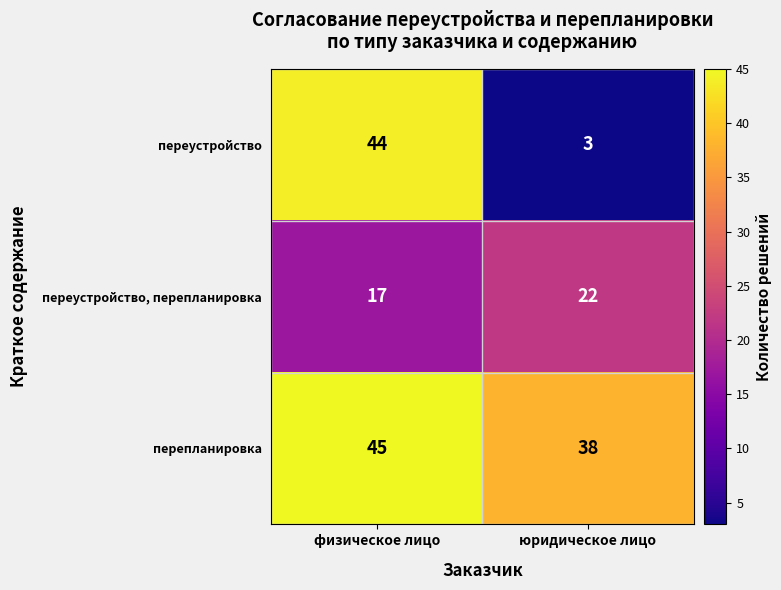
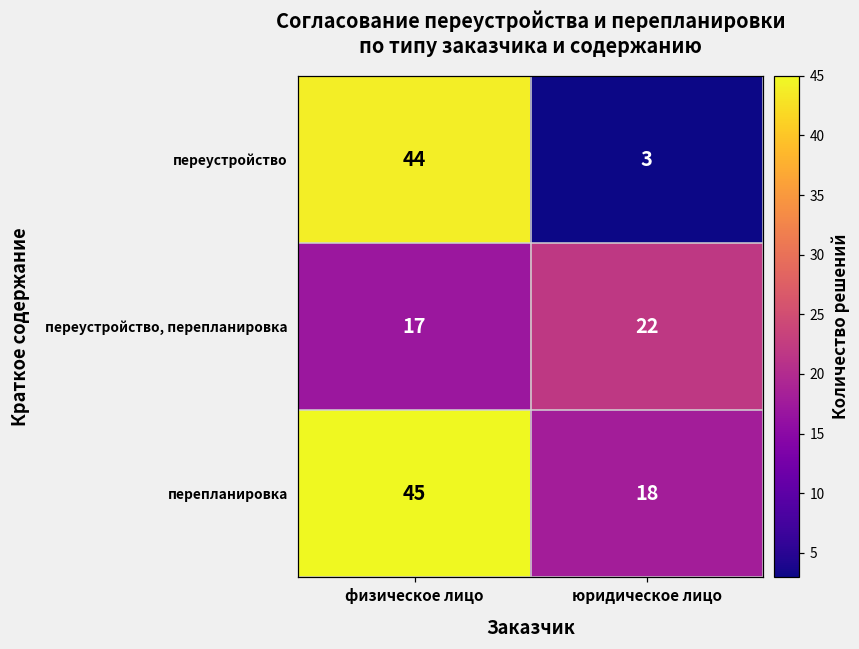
  {
    "переустройство": {
      "физическое лицо": 44,
      "юридическое лицо": 3
    },
    "переустройство, перепланировка": {
      "физическое лицо": 17,
      "юридическое лицо": 22
    },
    "перепланировка": {
      "физическое лицо": 45,
-     "юридическое лицо": 38
+     "юридическое лицо": 18
    }
  }
